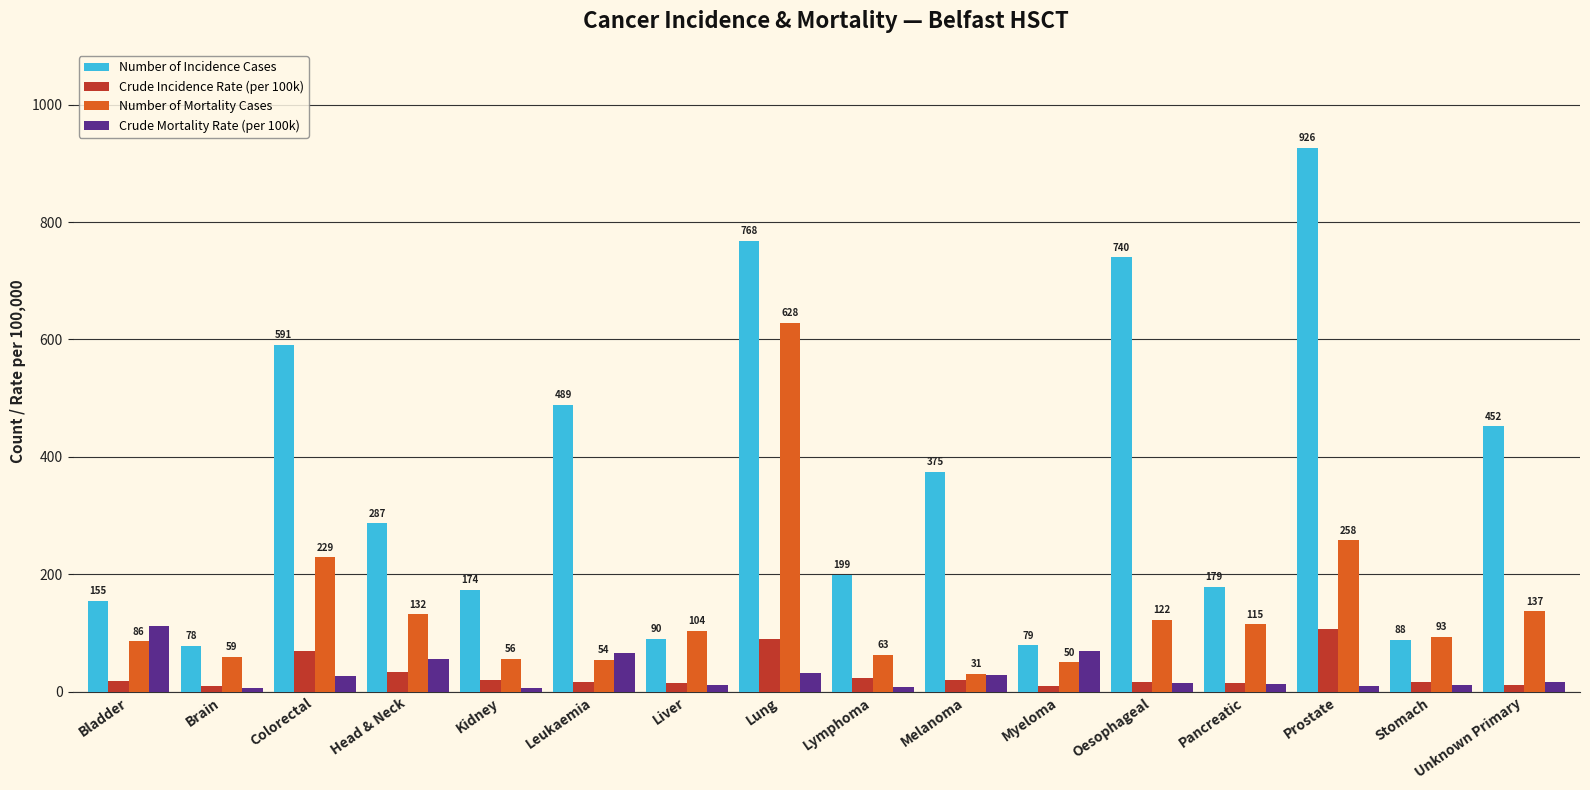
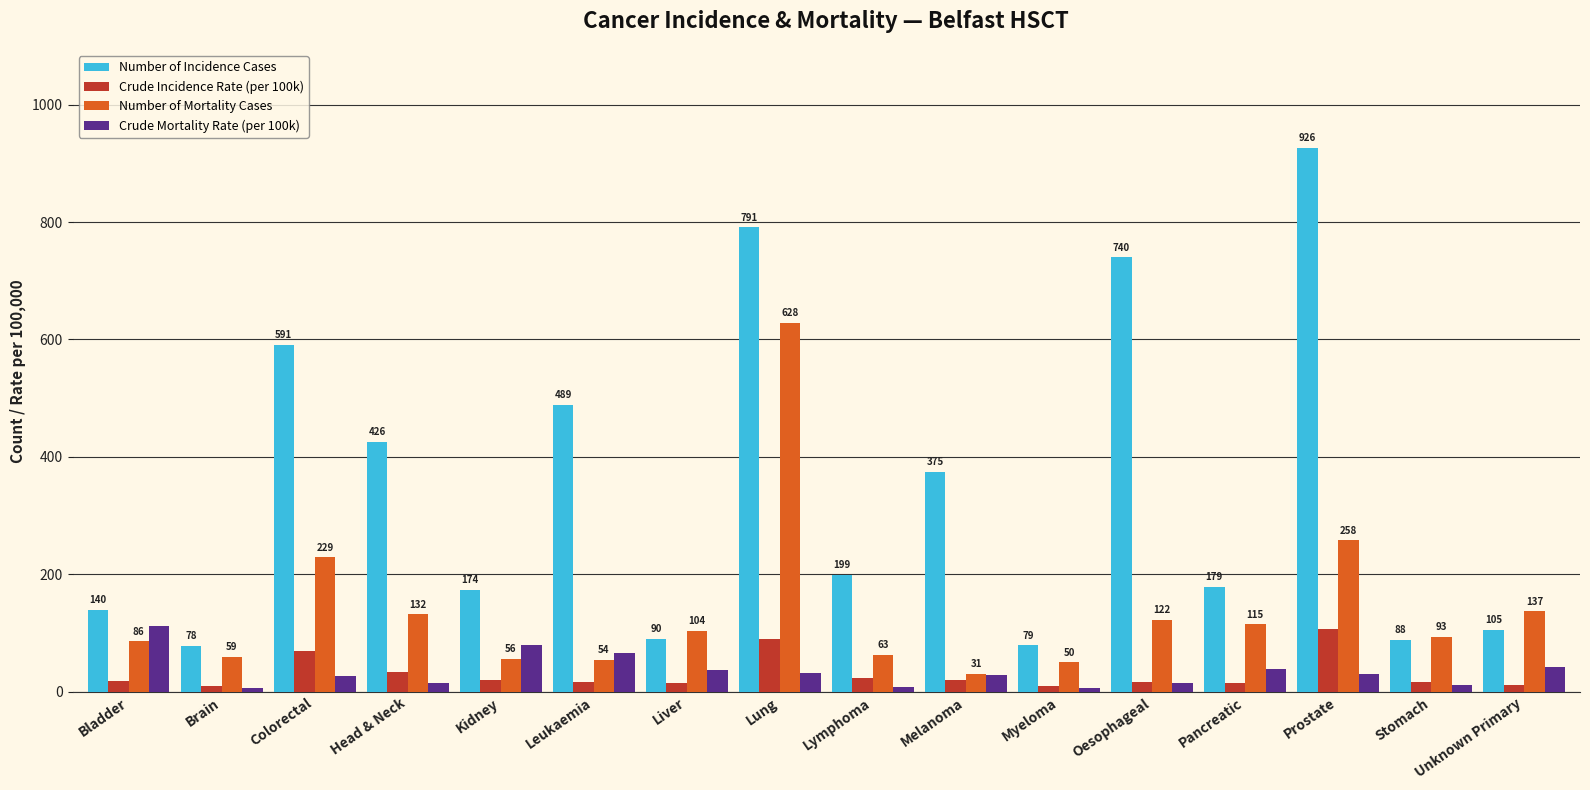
  {
    "Number of Incidence Cases": {
-     "Bladder": 155,
+     "Bladder": 140,
      "Brain": 78,
      "Colorectal": 591,
-     "Head & Neck": 287,
+     "Head & Neck": 426,
      "Kidney": 174,
      "Leukaemia": 489,
      "Liver": 90,
-     "Lung": 768,
+     "Lung": 791,
      "Lymphoma": 199,
      "Melanoma": 375,
      "Myeloma": 79,
      "Oesophageal": 740,
      "Pancreatic": 179,
      "Prostate": 926,
      "Stomach": 88,
-     "Unknown Primary": 452
+     "Unknown Primary": 105
    },
    "Crude Mortality Rate (per 100k)": {
      "Bladder": 110,
      "Brain": 10,
      "Colorectal": 30,
-     "Head & Neck": 60,
-     "Kidney": 10,
+     "Head & Neck": 20,
+     "Kidney": 80,
      "Leukaemia": 70,
-     "Liver": 10,
+     "Liver": 40,
      "Lung": 30,
      "Lymphoma": 10,
      "Melanoma": 30,
-     "Myeloma": 70,
+     "Myeloma": 10,
      "Oesophageal": 10,
-     "Pancreatic": 10,
-     "Prostate": 10,
+     "Pancreatic": 40,
+     "Prostate": 30,
      "Stomach": 10,
-     "Unknown Primary": 20
+     "Unknown Primary": 40
    }
  }
